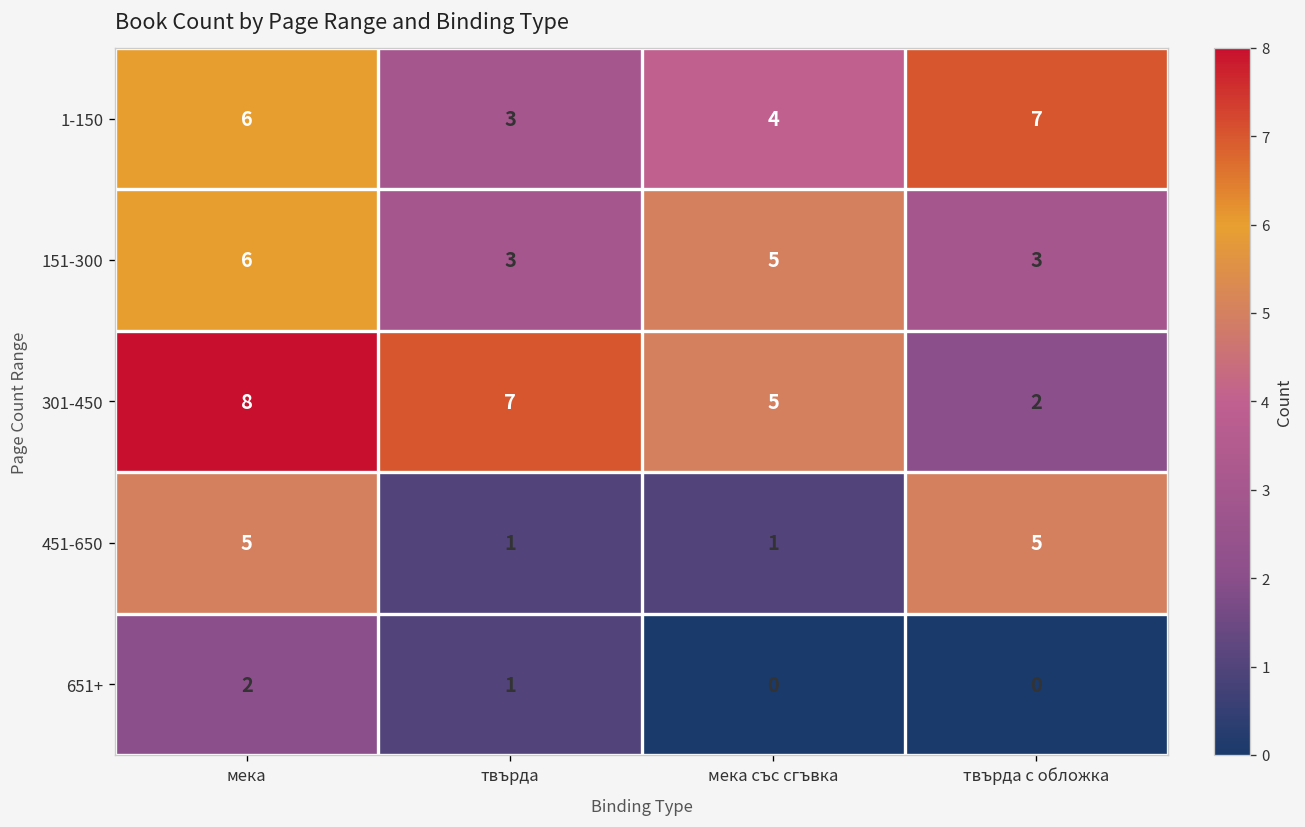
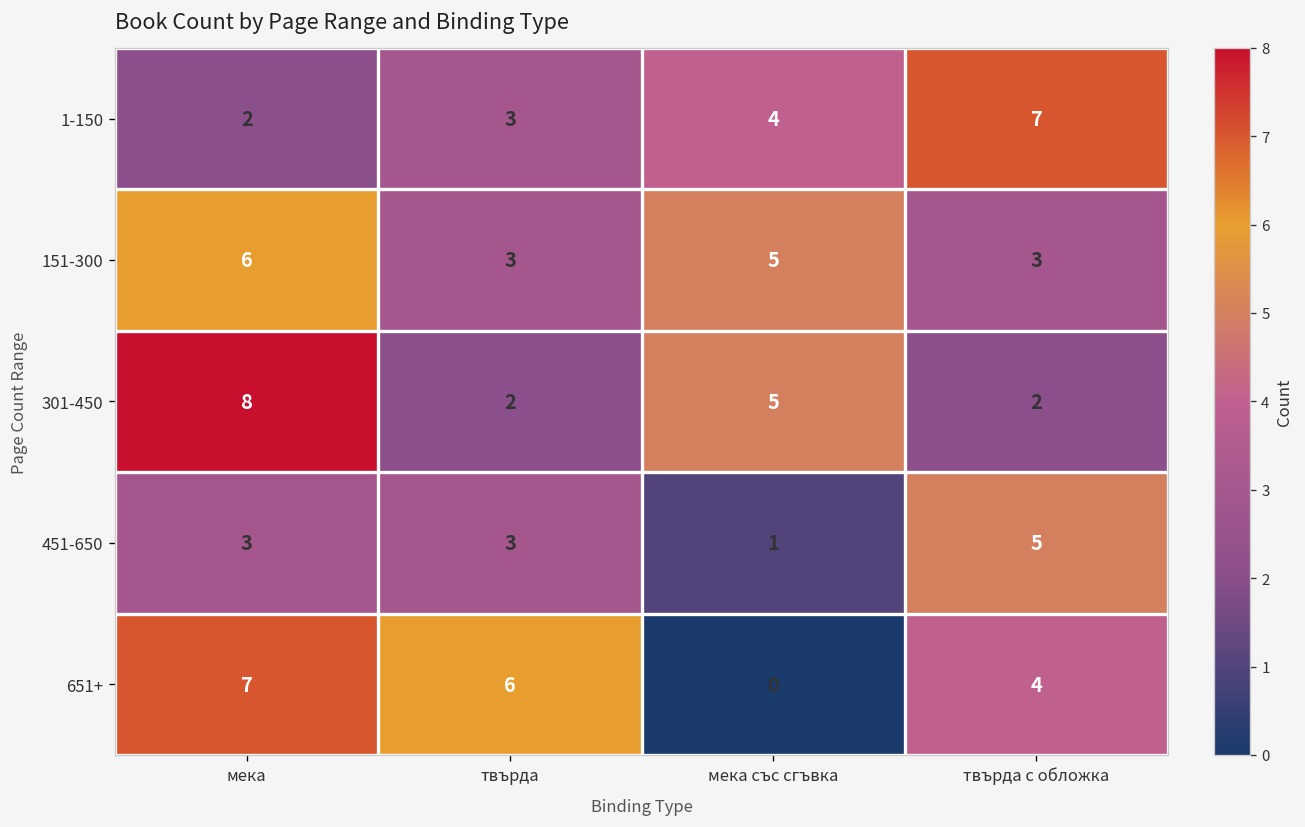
  {
    "1-150": {
-     "мека": 6,
+     "мека": 2,
      "твърда": 3,
      "мека със сгъвка": 4,
      "твърда с обложка": 7
    },
    "151-300": {
      "мека": 6,
      "твърда": 3,
      "мека със сгъвка": 5,
      "твърда с обложка": 3
    },
    "301-450": {
      "мека": 8,
-     "твърда": 7,
+     "твърда": 2,
      "мека със сгъвка": 5,
      "твърда с обложка": 2
    },
    "451-650": {
-     "мека": 5,
-     "твърда": 1,
+     "мека": 3,
+     "твърда": 3,
      "мека със сгъвка": 1,
      "твърда с обложка": 5
    },
    "651+": {
-     "мека": 2,
-     "твърда": 1,
+     "мека": 7,
+     "твърда": 6,
      "мека със сгъвка": 0,
-     "твърда с обложка": 0
+     "твърда с обложка": 4
    }
  }
